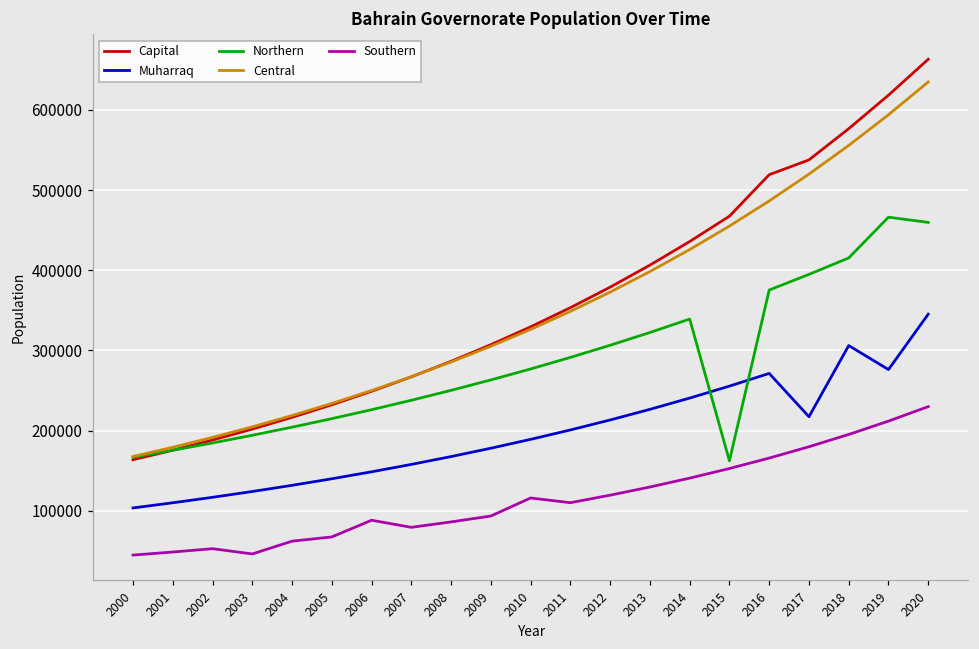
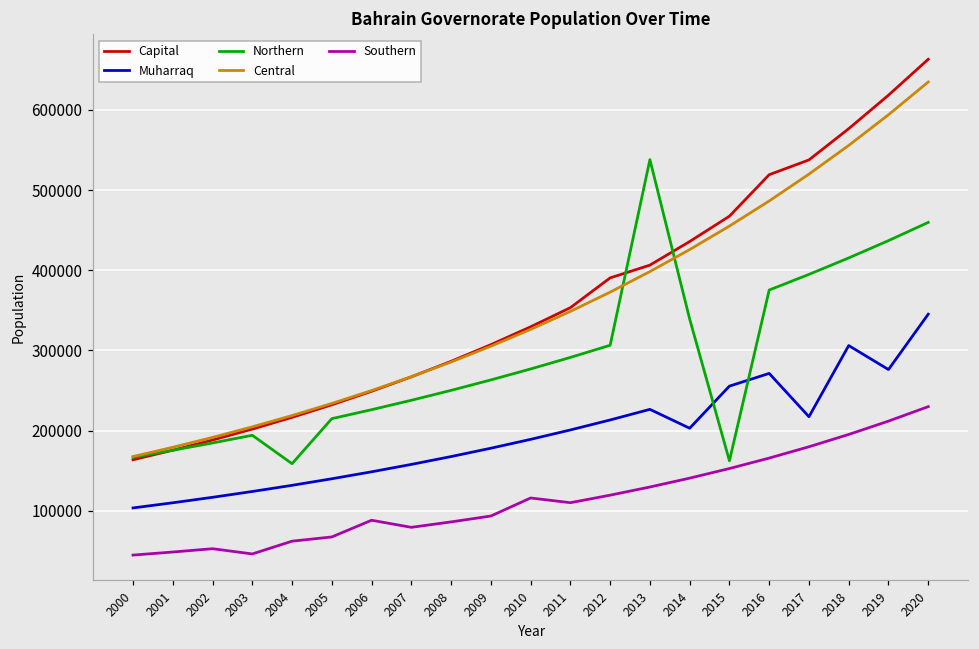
  {
    "Capital": {
      "2011": 350000,
-     "2012": 380000,
+     "2012": 390000,
      "2013": 410000,
      "2014": 440000,
      "2015": 470000,
      "2016": 520000,
      "2017": 540000,
      "2018": 580000,
      "2019": 620000,
      "2020": 660000
    },
    "Muharraq": {
      "2000": 100000,
      "2001": 110000,
      "2002": 120000,
      "2003": 120000,
      "2004": 130000,
      "2005": 140000,
      "2006": 150000,
      "2007": 160000,
      "2008": 170000,
      "2009": 180000,
      "2010": 190000,
      "2011": 200000,
      "2012": 210000,
      "2013": 230000,
-     "2014": 240000,
+     "2014": 200000,
      "2015": 260000,
      "2016": 270000,
      "2017": 220000,
      "2018": 310000,
      "2019": 280000,
      "2020": 350000
    },
    "Northern": {
      "2002": 180000,
      "2003": 190000,
-     "2004": 200000,
+     "2004": 160000,
      "2005": 210000,
      "2006": 230000,
      "2007": 240000,
      "2008": 250000,
      "2009": 260000,
      "2010": 280000,
      "2011": 290000,
      "2012": 310000,
-     "2013": 320000,
+     "2013": 540000,
      "2014": 340000,
      "2015": 160000,
      "2016": 380000,
      "2017": 390000,
      "2018": 420000,
-     "2019": 470000,
+     "2019": 440000,
      "2020": 460000
    },
    "Central": {
      "2001": 180000,
      "2011": 350000,
      "2012": 370000,
      "2013": 400000,
      "2014": 430000,
      "2015": 460000,
      "2016": 490000,
      "2017": 520000,
      "2018": 560000,
      "2019": 590000,
      "2020": 630000
    },
    "Southern": {
      "2000": 40000,
      "2001": 50000,
      "2002": 50000,
      "2003": 50000,
      "2004": 60000,
      "2005": 70000,
      "2006": 90000,
      "2007": 80000,
      "2008": 90000,
      "2009": 90000,
      "2010": 120000,
      "2011": 110000,
      "2012": 120000,
      "2013": 130000,
      "2014": 140000,
      "2015": 150000,
      "2016": 170000,
      "2017": 180000,
      "2018": 200000,
      "2019": 210000,
      "2020": 230000
    }
  }
